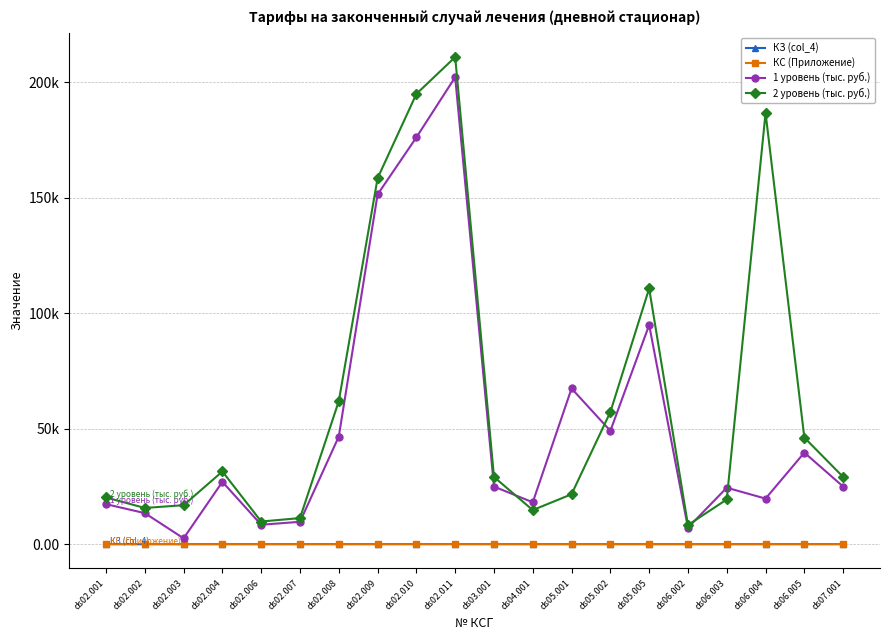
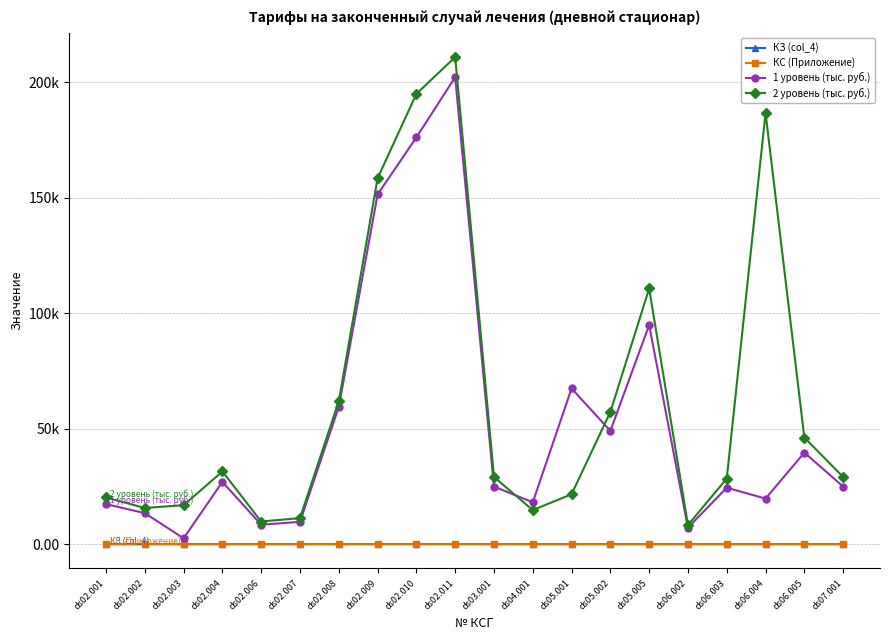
  {
    "КС (Приложение)": {
      "ds02.001": 0,
      "ds02.003": 0,
      "ds02.004": 0,
      "ds02.006": 0,
      "ds02.007": 0,
      "ds02.008": 0,
      "ds02.009": 0,
      "ds02.010": 0,
      "ds02.011": 0,
      "ds03.001": 0,
      "ds04.001": 0,
      "ds05.001": 0,
      "ds05.002": 0,
      "ds05.005": 0,
      "ds06.002": 0,
      "ds06.003": 0,
      "ds06.004": 0,
      "ds06.005": 0,
      "ds07.001": 0
    },
    "1 уровень (тыс. руб.)": {
      "ds02.001": 17000,
      "ds02.002": 13000,
      "ds02.003": 3000,
      "ds02.004": 27000,
      "ds02.006": 8000,
      "ds02.007": 10000,
-     "ds02.008": 47000,
+     "ds02.008": 59000,
      "ds02.009": 151000,
      "ds02.010": 176000,
      "ds02.011": 202000,
      "ds03.001": 25000,
      "ds04.001": 18000,
      "ds05.001": 67000,
      "ds05.002": 49000,
      "ds05.005": 95000,
      "ds06.002": 7000,
      "ds06.003": 24000,
      "ds06.004": 20000,
      "ds06.005": 40000,
      "ds07.001": 25000
    },
    "2 уровень (тыс. руб.)": {
      "ds02.002": 16000,
      "ds02.004": 31000,
      "ds02.006": 10000,
      "ds02.007": 11000,
      "ds02.008": 62000,
      "ds02.009": 158000,
      "ds02.010": 195000,
      "ds02.011": 211000,
      "ds03.001": 29000,
      "ds04.001": 15000,
      "ds05.001": 22000,
      "ds05.002": 57000,
      "ds05.005": 111000,
      "ds06.002": 8000,
-     "ds06.003": 19000,
+     "ds06.003": 28000,
      "ds06.004": 187000,
      "ds06.005": 46000,
      "ds07.001": 29000
    }
  }
